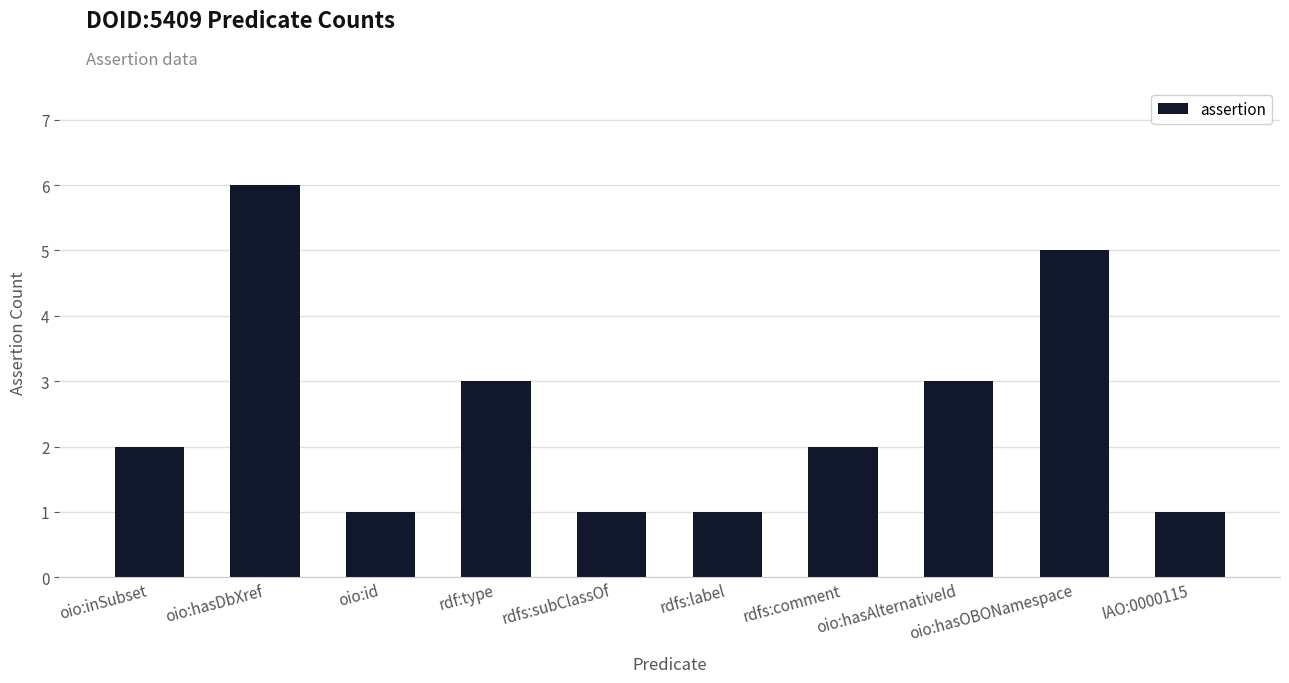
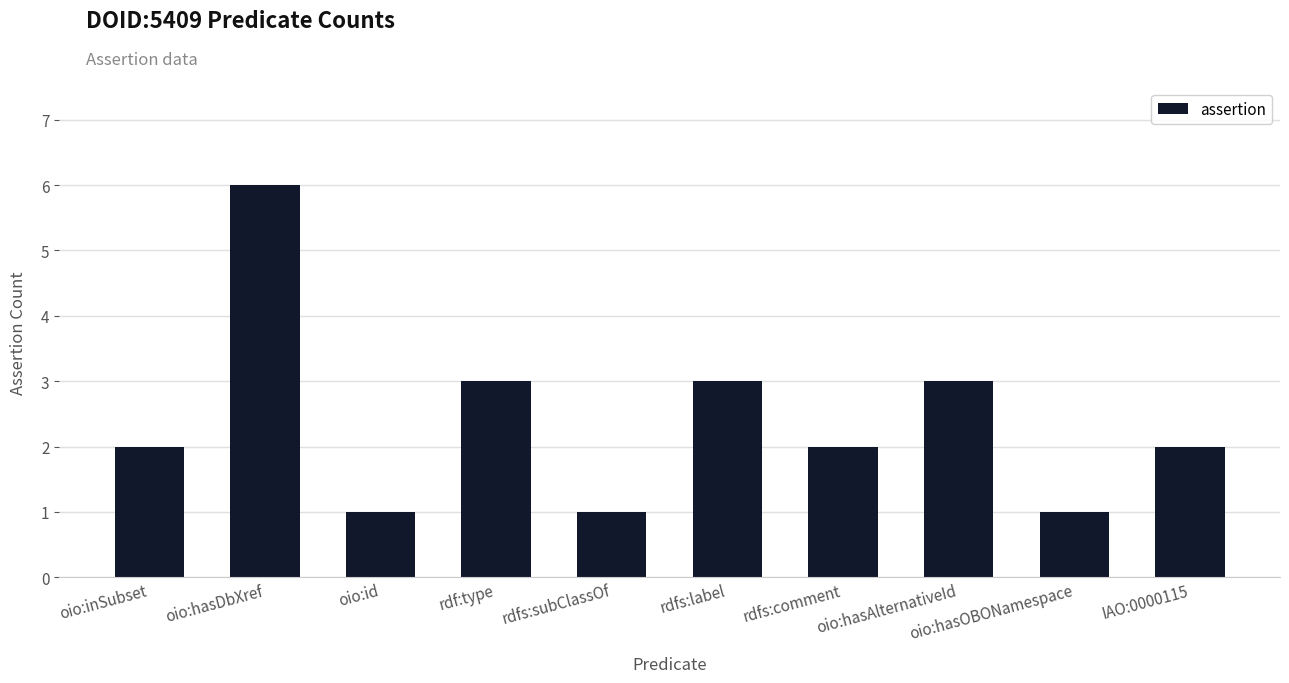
  {
    "oio:inSubset": 2,
    "oio:hasDbXref": 6,
    "oio:id": 1,
    "rdf:type": 3,
    "rdfs:subClassOf": 1,
-   "rdfs:label": 1,
+   "rdfs:label": 3,
    "rdfs:comment": 2,
    "oio:hasAlternativeId": 3,
-   "oio:hasOBONamespace": 5,
-   "IAO:0000115": 1
+   "oio:hasOBONamespace": 1,
+   "IAO:0000115": 2
  }
